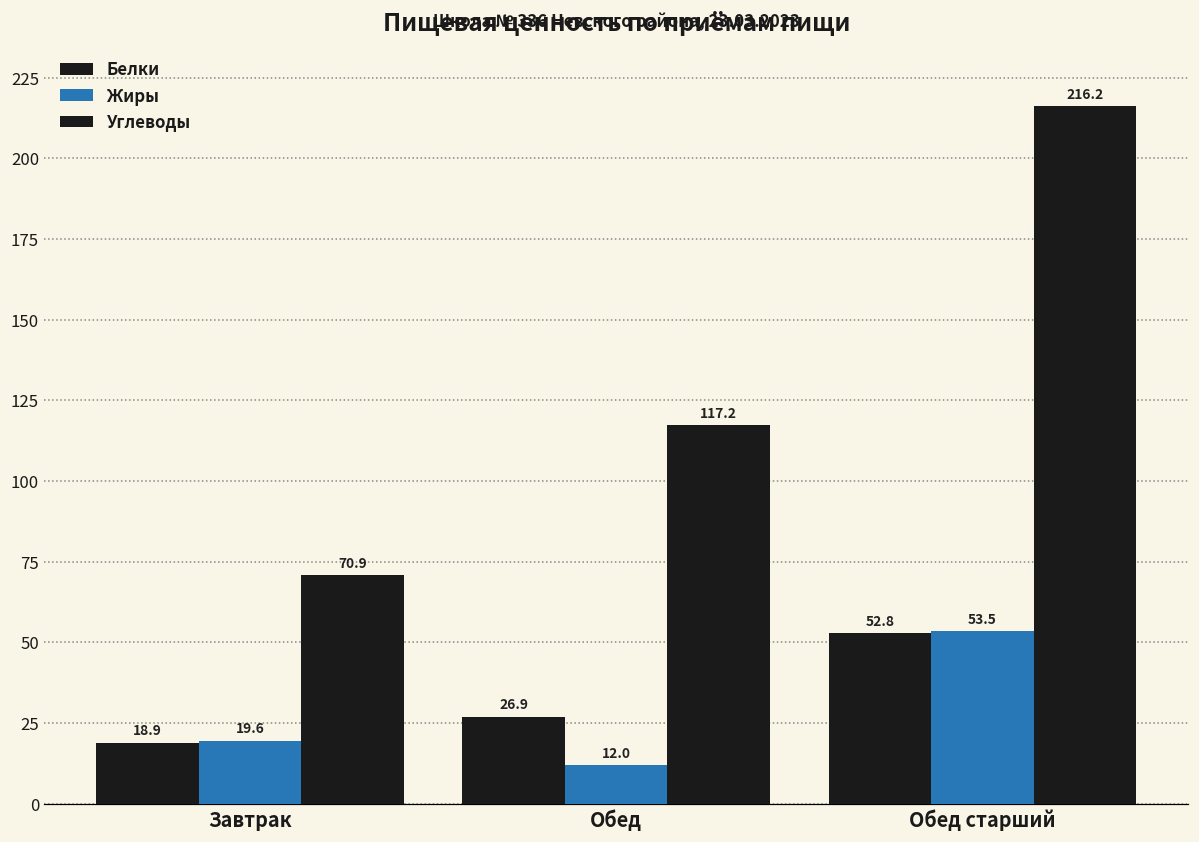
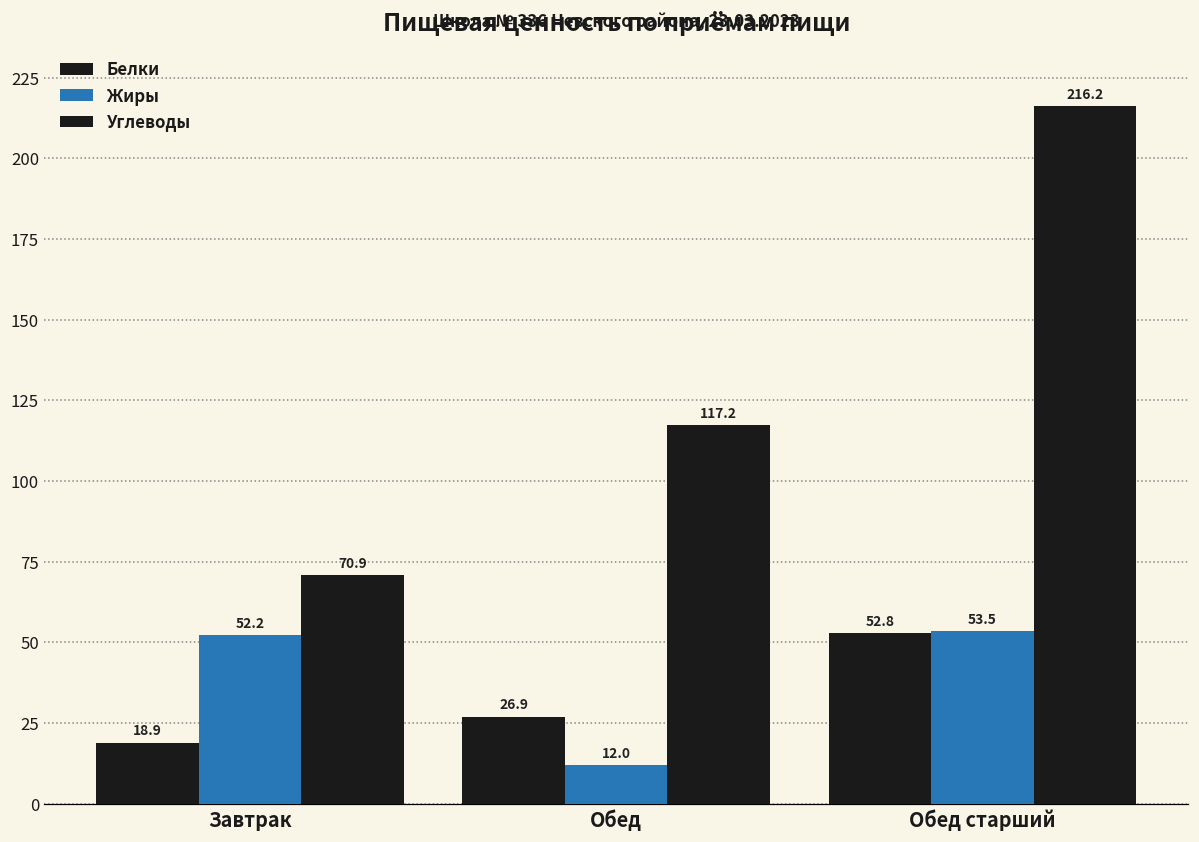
  {
    "Жиры": {
-     "Завтрак": 19.6,
+     "Завтрак": 52.2,
      "Обед": 12.0,
      "Обед старший": 53.5
    }
  }
